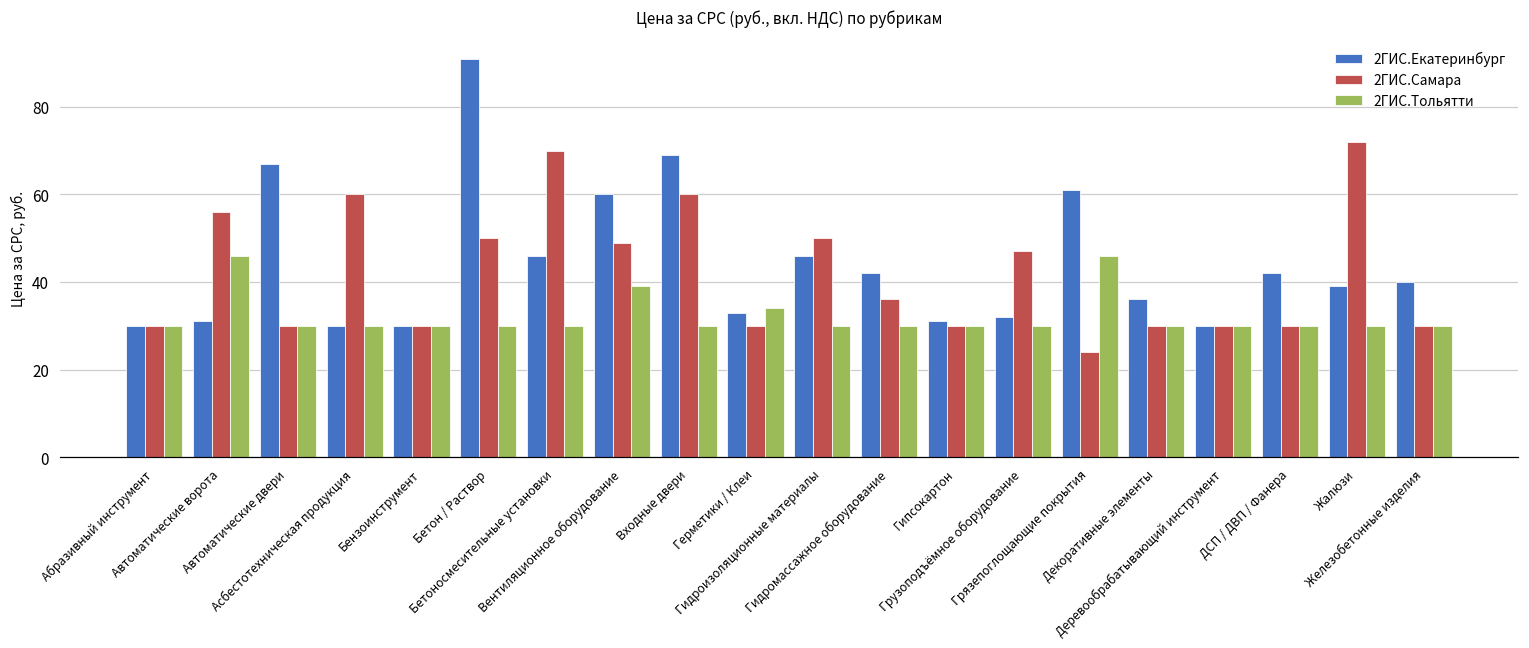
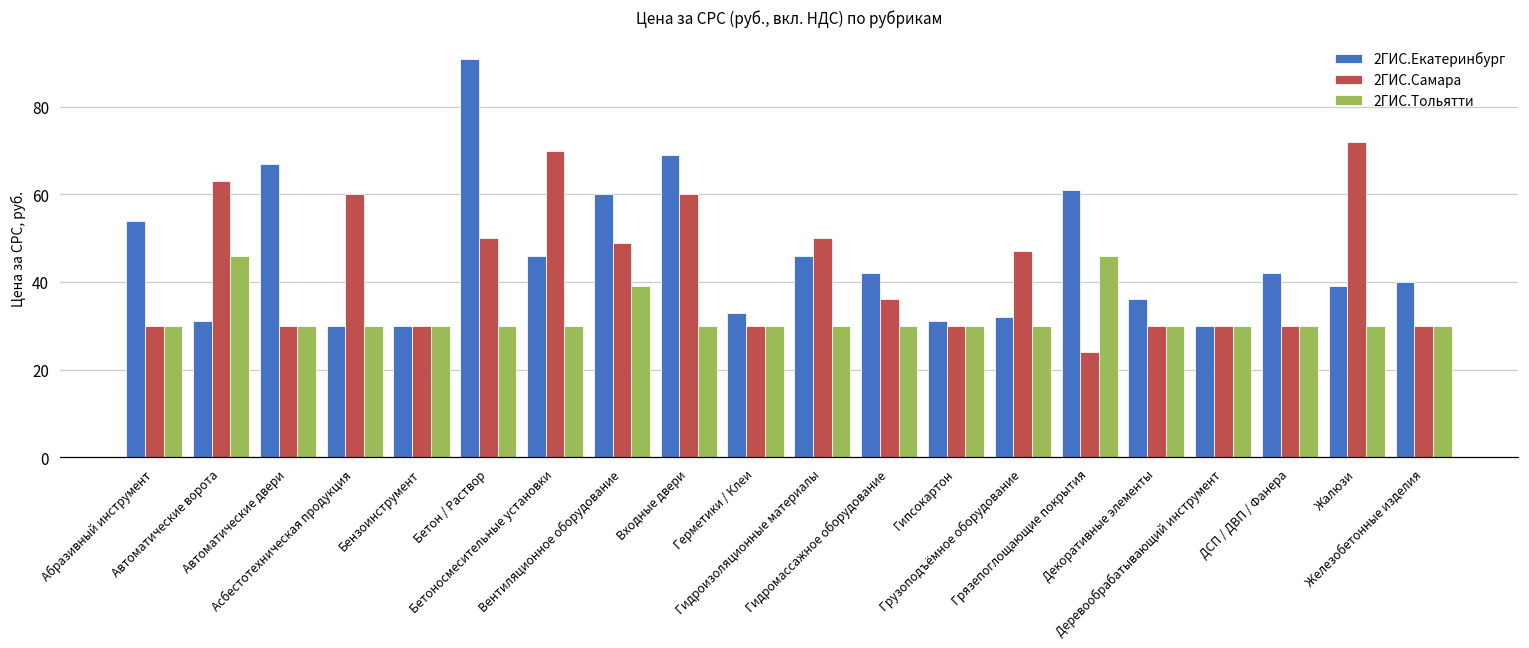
  {
    "2ГИС.Екатеринбург": {
-     "Абразивный инструмент": 30,
+     "Абразивный инструмент": 54,
      "Автоматические ворота": 31,
      "Автоматические двери": 67,
      "Асбестотехническая продукция": 30,
      "Бензоинструмент": 30,
      "Бетон / Раствор": 91,
      "Бетоносмесительные установки": 46,
      "Вентиляционное оборудование": 60,
      "Входные двери": 69,
      "Герметики / Клеи": 33,
      "Гидроизоляционные материалы": 46,
      "Гидромассажное оборудование": 42,
      "Гипсокартон": 31,
      "Грузоподъёмное оборудование": 32,
      "Грязепоглощающие покрытия": 61,
      "Декоративные элементы": 36,
      "Деревообрабатывающий инструмент": 30,
      "ДСП / ДВП / Фанера": 42,
      "Жалюзи": 39,
      "Железобетонные изделия": 40
    },
    "2ГИС.Самара": {
      "Абразивный инструмент": 30,
-     "Автоматические ворота": 56,
+     "Автоматические ворота": 63,
      "Автоматические двери": 30,
      "Асбестотехническая продукция": 60,
      "Бензоинструмент": 30,
      "Бетон / Раствор": 50,
      "Бетоносмесительные установки": 70,
      "Вентиляционное оборудование": 49,
      "Входные двери": 60,
      "Герметики / Клеи": 30,
      "Гидроизоляционные материалы": 50,
      "Гидромассажное оборудование": 36,
      "Гипсокартон": 30,
      "Грузоподъёмное оборудование": 47,
      "Грязепоглощающие покрытия": 24,
      "Декоративные элементы": 30,
      "Деревообрабатывающий инструмент": 30,
      "ДСП / ДВП / Фанера": 30,
      "Жалюзи": 72,
      "Железобетонные изделия": 30
    },
    "2ГИС.Тольятти": {
      "Абразивный инструмент": 30,
      "Автоматические ворота": 46,
      "Автоматические двери": 30,
      "Асбестотехническая продукция": 30,
      "Бензоинструмент": 30,
      "Бетон / Раствор": 30,
      "Бетоносмесительные установки": 30,
      "Вентиляционное оборудование": 39,
      "Входные двери": 30,
-     "Герметики / Клеи": 34,
+     "Герметики / Клеи": 30,
      "Гидроизоляционные материалы": 30,
      "Гидромассажное оборудование": 30,
      "Гипсокартон": 30,
      "Грузоподъёмное оборудование": 30,
      "Грязепоглощающие покрытия": 46,
      "Декоративные элементы": 30,
      "Деревообрабатывающий инструмент": 30,
      "ДСП / ДВП / Фанера": 30,
      "Жалюзи": 30,
      "Железобетонные изделия": 30
    }
  }
